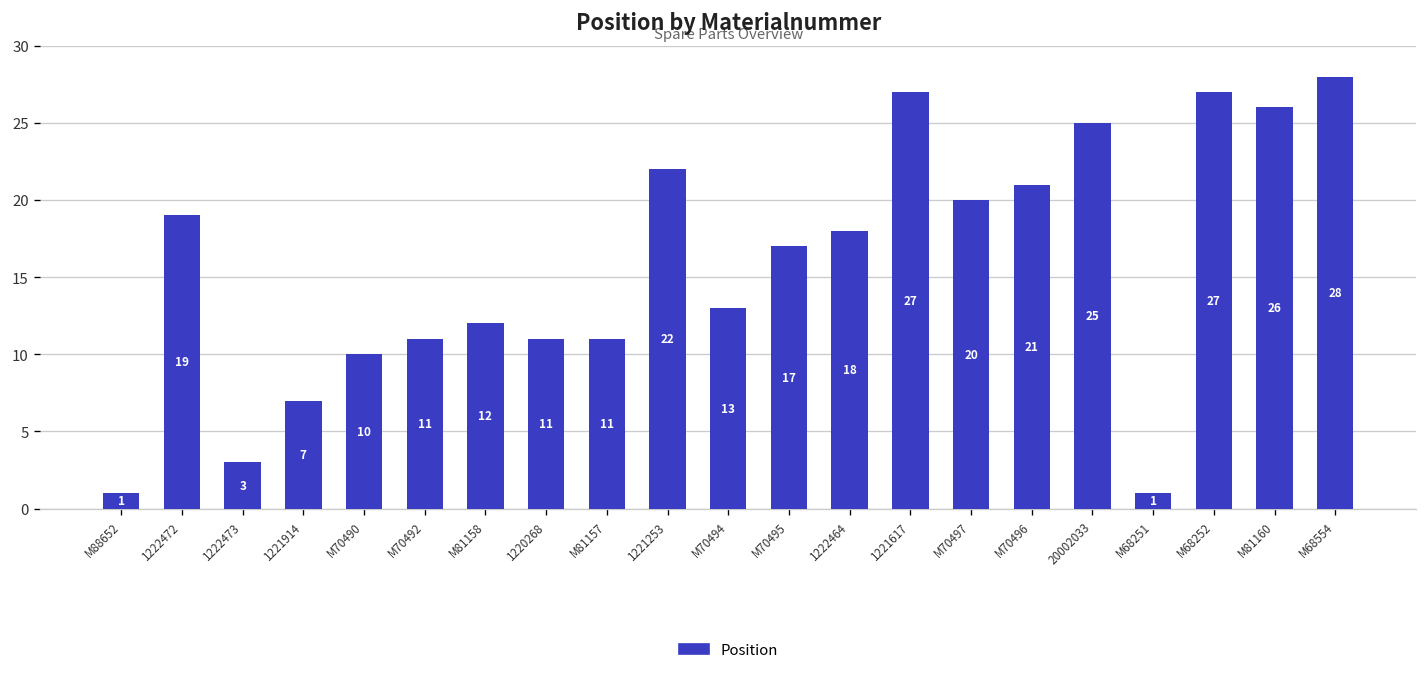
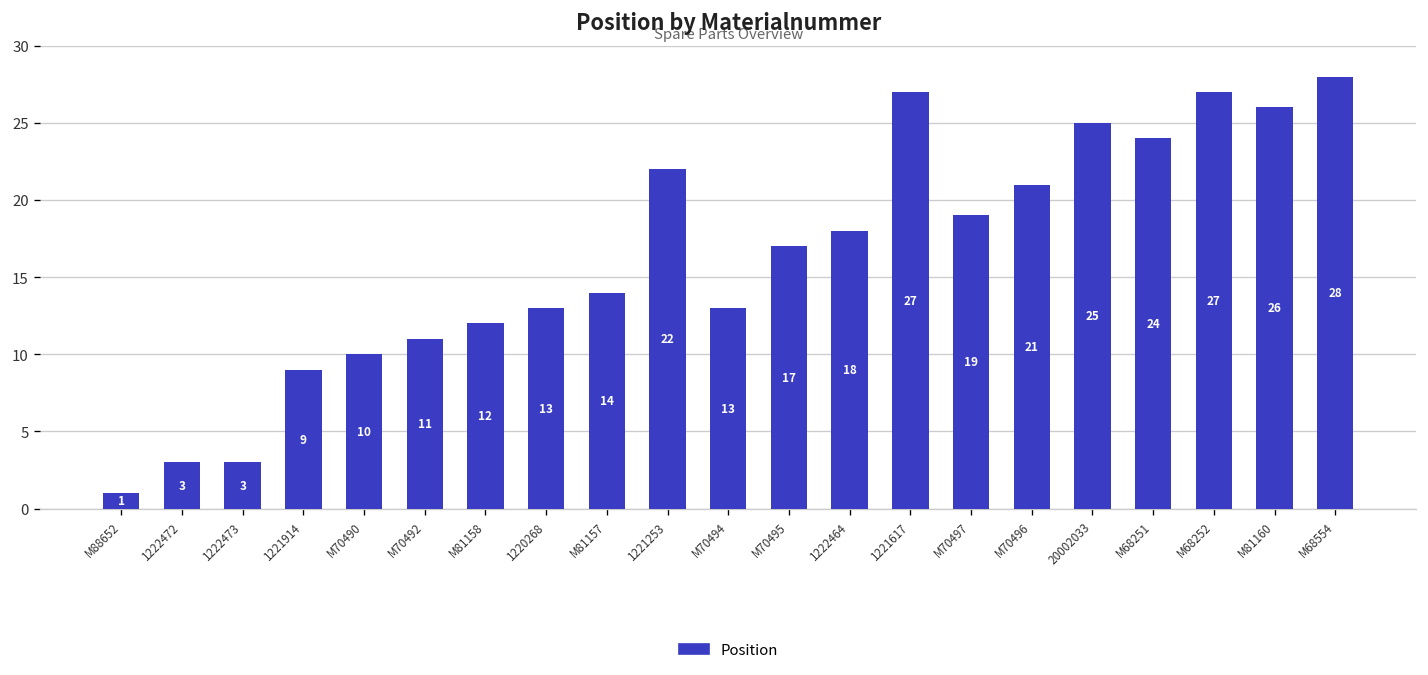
  {
    "M88652": 1,
-   "1222472": 19,
+   "1222472": 3,
    "1222473": 3,
-   "1221914": 7,
+   "1221914": 9,
    "M70490": 10,
    "M70492": 11,
    "M81158": 12,
-   "1220268": 11,
-   "M81157": 11,
+   "1220268": 13,
+   "M81157": 14,
    "1221253": 22,
    "M70494": 13,
    "M70495": 17,
    "1222464": 18,
    "1221617": 27,
-   "M70497": 20,
+   "M70497": 19,
    "M70496": 21,
    "20002033": 25,
-   "M68251": 1,
+   "M68251": 24,
    "M68252": 27,
    "M81160": 26,
    "M68554": 28
  }
